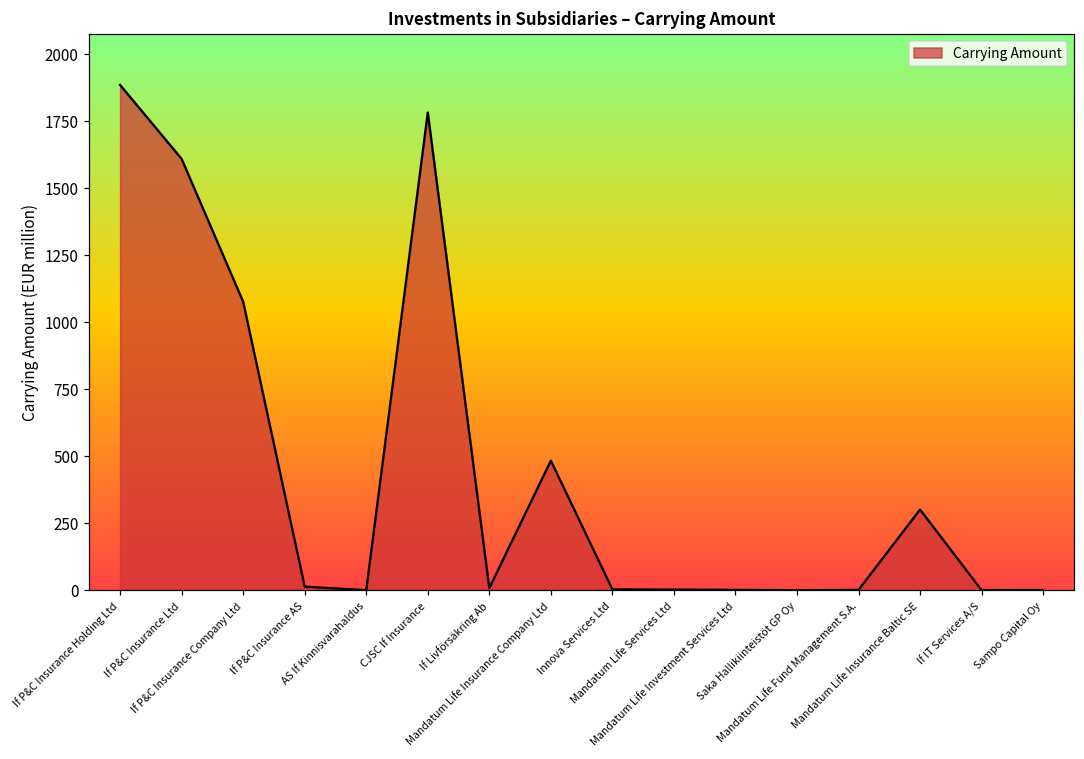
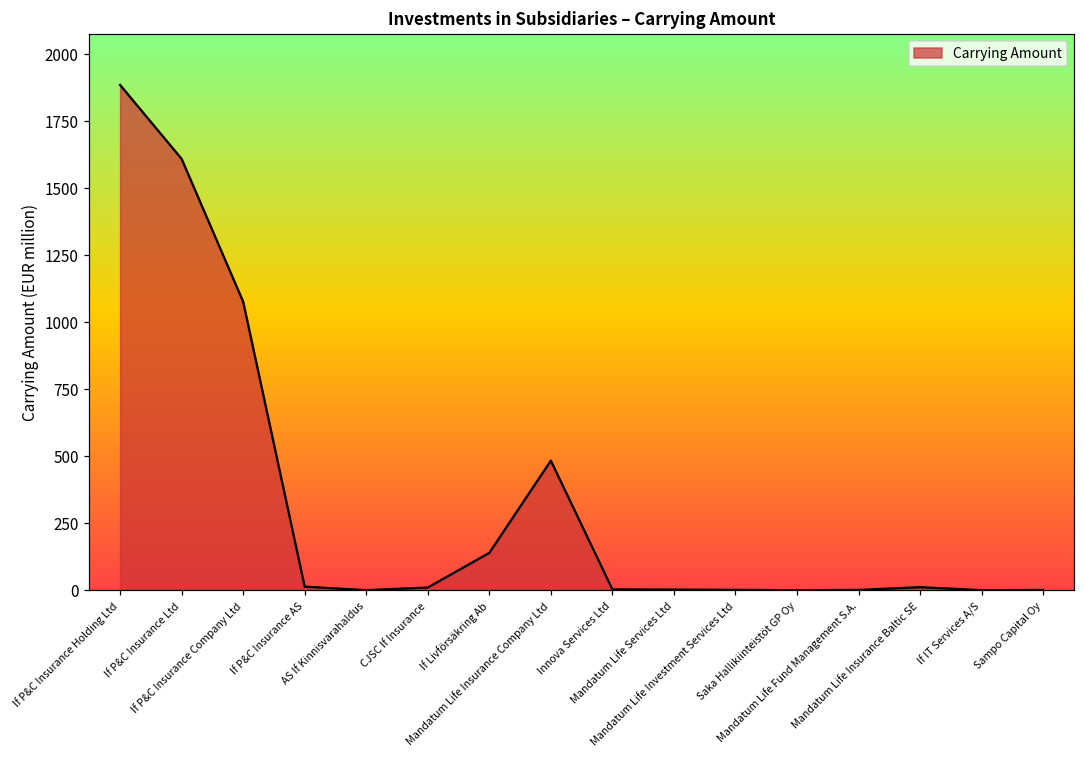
  {
    "If P&C Insurance Holding Ltd": 1890,
    "If P&C Insurance Ltd": 1610,
    "If P&C Insurance Company Ltd": 1080,
    "If P&C Insurance AS": 10,
    "AS If Kinnisvarahaldus": 0,
-   "CJSC If Insurance": 1780,
-   "If Livförsäkring Ab": 10,
+   "CJSC If Insurance": 10,
+   "If Livförsäkring Ab": 140,
    "Mandatum Life Insurance Company Ltd": 480,
    "Innova Services Ltd": 0,
    "Mandatum Life Services Ltd": 0,
    "Mandatum Life Investment Services Ltd": 0,
    "Saka Hallikiinteistöt GP Oy": 0,
    "Mandatum Life Fund Management S.A.": 0,
-   "Mandatum Life Insurance Baltic SE": 300,
+   "Mandatum Life Insurance Baltic SE": 10,
    "If IT Services A/S": 0,
    "Sampo Capital Oy": 0
  }
